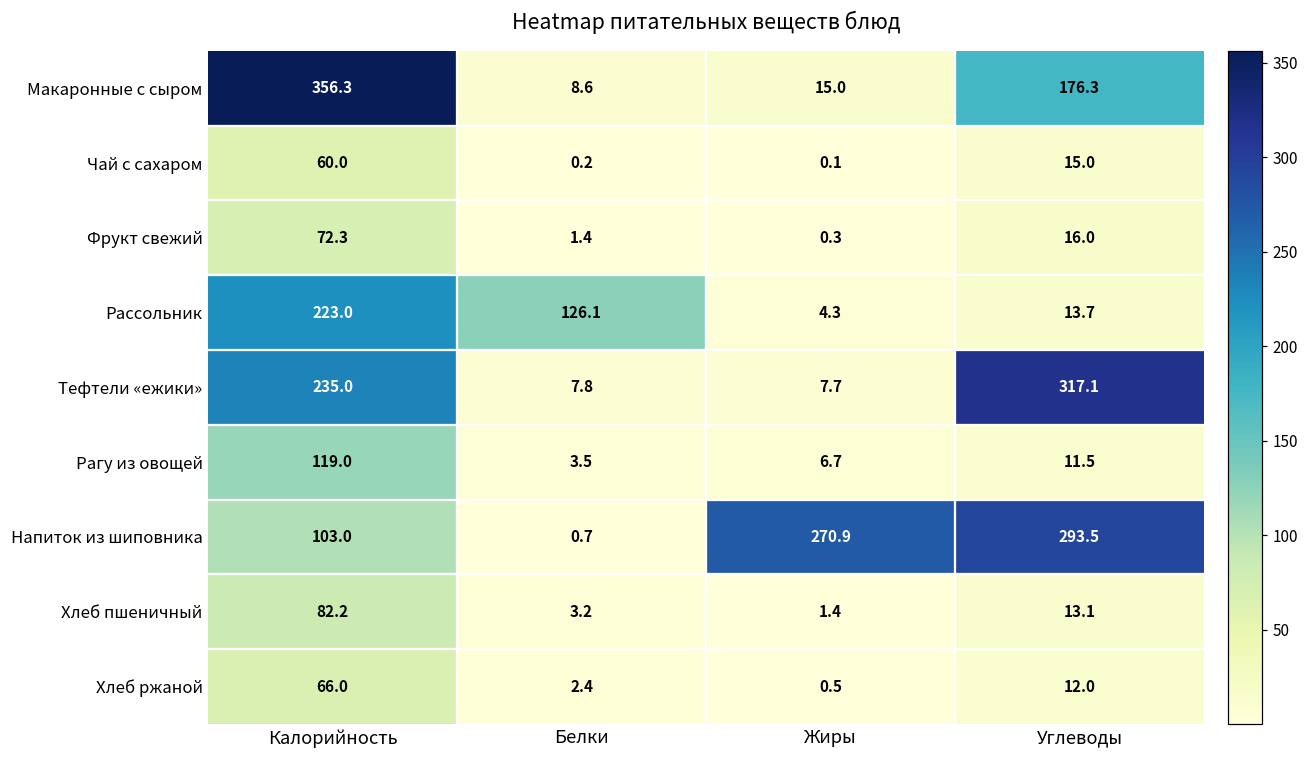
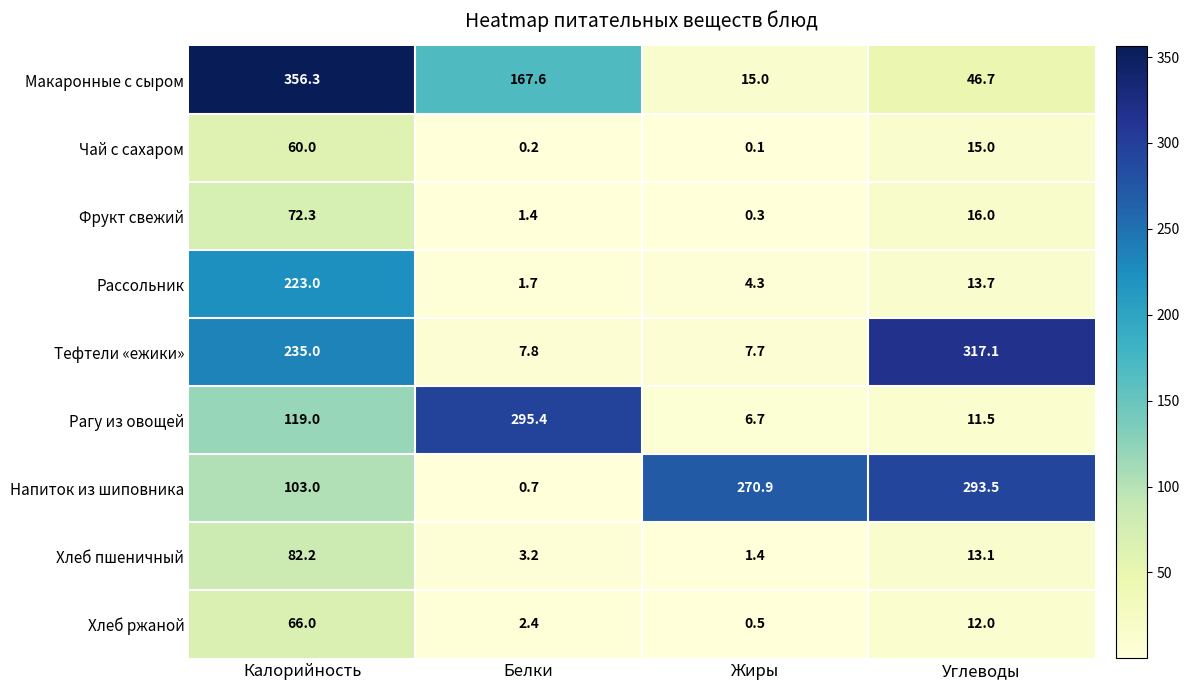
  {
    "Макаронные с сыром": {
      "Калорийность": 356.3,
-     "Белки": 8.6,
+     "Белки": 167.6,
      "Жиры": 15.0,
-     "Углеводы": 176.3
+     "Углеводы": 46.7
    },
    "Чай с сахаром": {
      "Калорийность": 60.0,
      "Белки": 0.2,
      "Жиры": 0.1,
      "Углеводы": 15.0
    },
    "Фрукт свежий": {
      "Калорийность": 72.3,
      "Белки": 1.4,
      "Жиры": 0.3,
      "Углеводы": 16.0
    },
    "Рассольник": {
      "Калорийность": 223.0,
-     "Белки": 126.1,
+     "Белки": 1.7,
      "Жиры": 4.3,
      "Углеводы": 13.7
    },
    "Тефтели «ежики»": {
      "Калорийность": 235.0,
      "Белки": 7.8,
      "Жиры": 7.7,
      "Углеводы": 317.1
    },
    "Рагу из овощей": {
      "Калорийность": 119.0,
-     "Белки": 3.5,
+     "Белки": 295.4,
      "Жиры": 6.7,
      "Углеводы": 11.5
    },
    "Напиток из шиповника": {
      "Калорийность": 103.0,
      "Белки": 0.7,
      "Жиры": 270.9,
      "Углеводы": 293.5
    },
    "Хлеб пшеничный": {
      "Калорийность": 82.2,
      "Белки": 3.2,
      "Жиры": 1.4,
      "Углеводы": 13.1
    },
    "Хлеб ржаной": {
      "Калорийность": 66.0,
      "Белки": 2.4,
      "Жиры": 0.5,
      "Углеводы": 12.0
    }
  }
